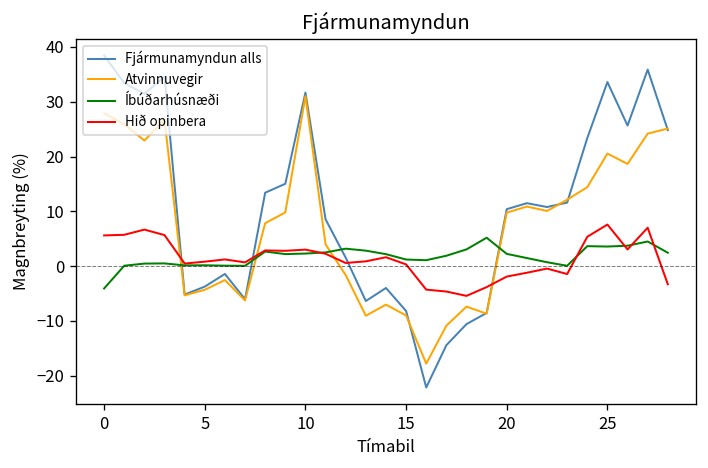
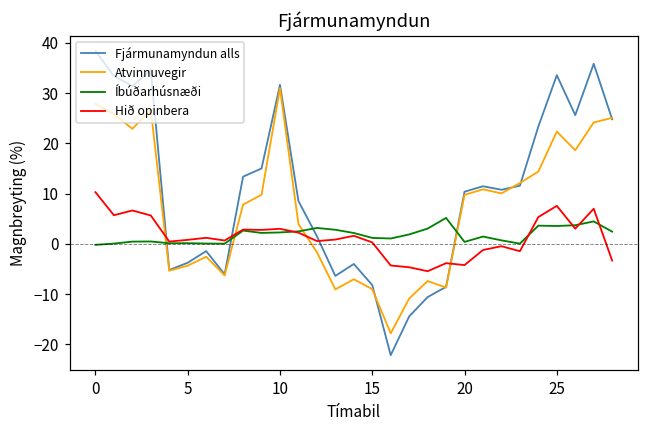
  {
    "Fjármunamyndun alls": {
      "5": -4,
      "10": 32,
      "15": -8,
      "20": 10,
      "25": 34
    },
    "Atvinnuvegir": {
      "5": -4,
      "10": 31,
      "15": -9,
      "20": 10,
-     "25": 21
+     "25": 22
    },
    "Íbúðarhúsnæði": {
-     "0": -4,
+     "0": 0,
      "5": 0,
      "10": 2,
      "15": 1,
-     "20": 2,
+     "20": 0,
      "25": 4
    },
    "Hið opinbera": {
-     "0": 6,
+     "0": 10,
      "5": 1,
      "10": 3,
      "15": 0,
-     "20": -2,
+     "20": -4,
      "25": 8
    }
  }
